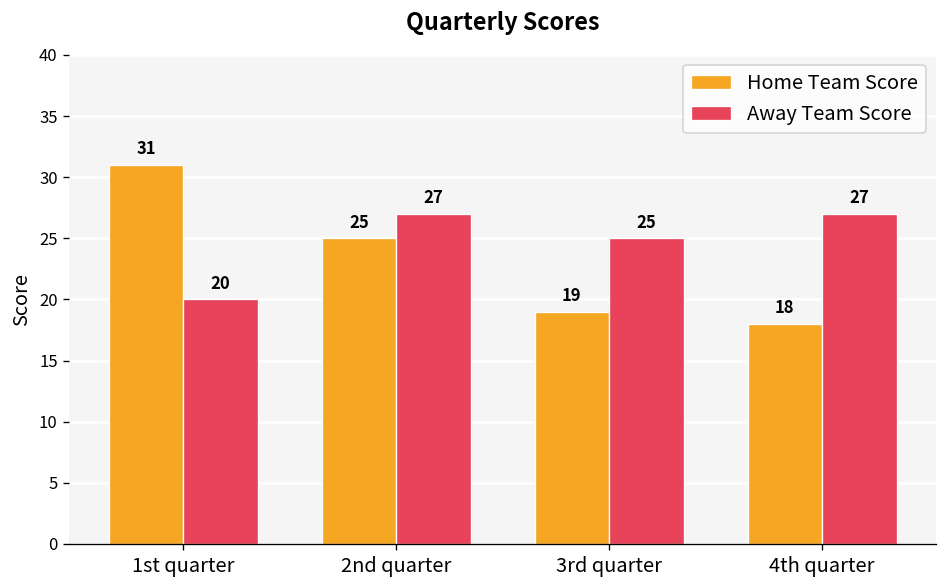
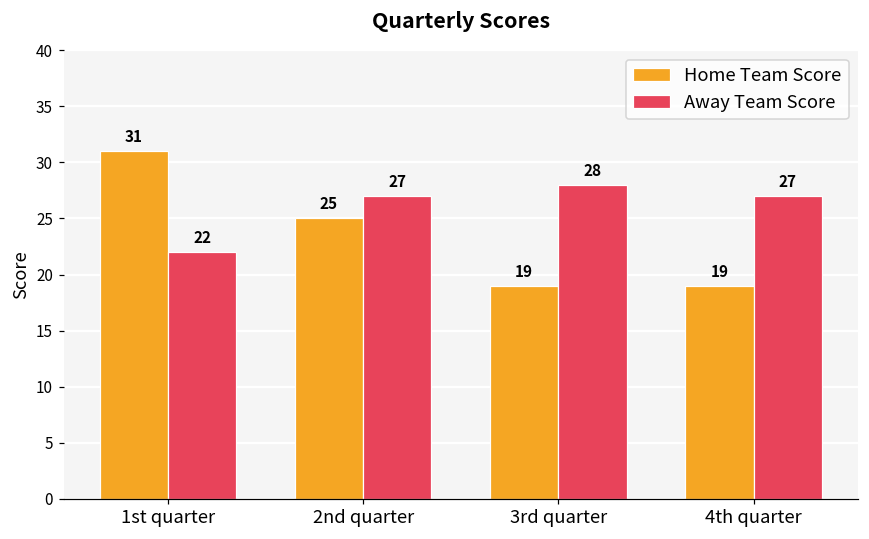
  {
    "Home Team Score": {
      "1st quarter": 31,
      "2nd quarter": 25,
      "3rd quarter": 19,
-     "4th quarter": 18
+     "4th quarter": 19
    },
    "Away Team Score": {
-     "1st quarter": 20,
+     "1st quarter": 22,
      "2nd quarter": 27,
-     "3rd quarter": 25,
+     "3rd quarter": 28,
      "4th quarter": 27
    }
  }
